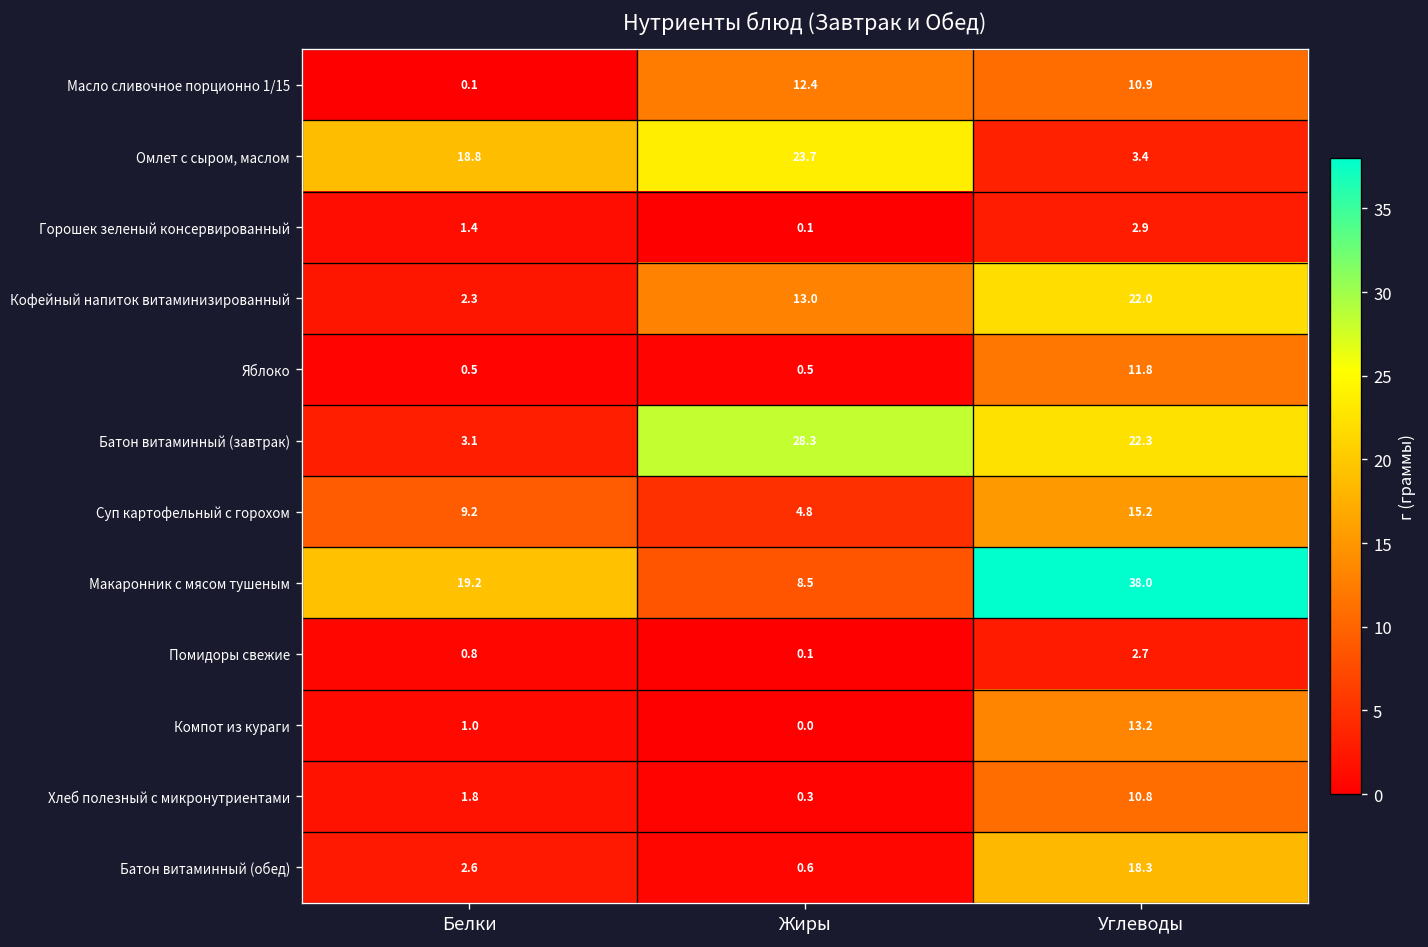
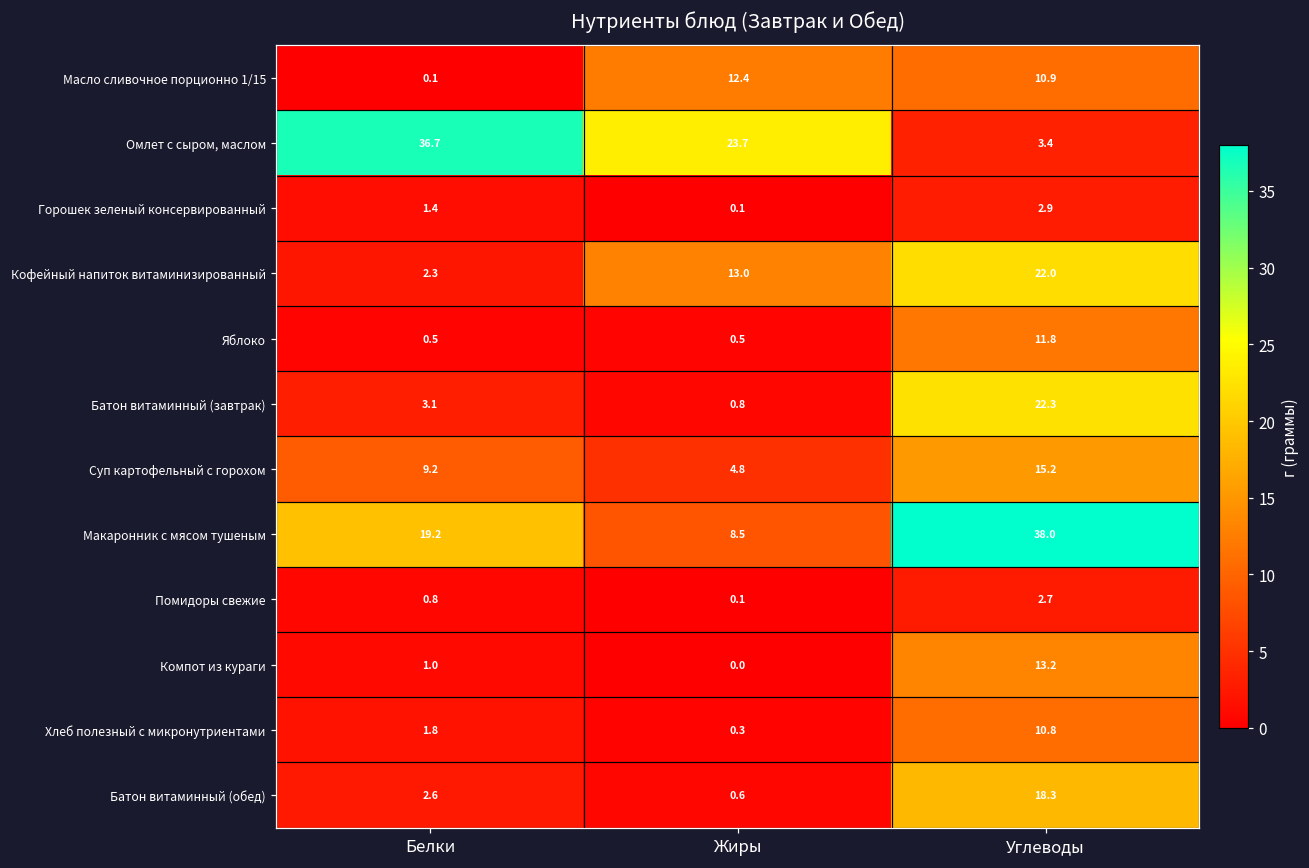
  {
    "Масло сливочное порционно 1/15": {
      "Белки": 0.1,
      "Жиры": 12.4,
      "Углеводы": 10.9
    },
    "Омлет с сыром, маслом": {
-     "Белки": 18.8,
+     "Белки": 36.7,
      "Жиры": 23.7,
      "Углеводы": 3.4
    },
    "Горошек зеленый консервированный": {
      "Белки": 1.4,
      "Жиры": 0.1,
      "Углеводы": 2.9
    },
    "Кофейный напиток витаминизированный": {
      "Белки": 2.3,
      "Жиры": 13.0,
      "Углеводы": 22.0
    },
    "Яблоко": {
      "Белки": 0.5,
      "Жиры": 0.5,
      "Углеводы": 11.8
    },
    "Батон витаминный (завтрак)": {
      "Белки": 3.1,
-     "Жиры": 28.3,
+     "Жиры": 0.8,
      "Углеводы": 22.3
    },
    "Суп картофельный с горохом": {
      "Белки": 9.2,
      "Жиры": 4.8,
      "Углеводы": 15.2
    },
    "Макаронник с мясом тушеным": {
      "Белки": 19.2,
      "Жиры": 8.5,
      "Углеводы": 38.0
    },
    "Помидоры свежие": {
      "Белки": 0.8,
      "Жиры": 0.1,
      "Углеводы": 2.7
    },
    "Компот из кураги": {
      "Белки": 1.0,
      "Жиры": 0.0,
      "Углеводы": 13.2
    },
    "Хлеб полезный с микронутриентами": {
      "Белки": 1.8,
      "Жиры": 0.3,
      "Углеводы": 10.8
    },
    "Батон витаминный (обед)": {
      "Белки": 2.6,
      "Жиры": 0.6,
      "Углеводы": 18.3
    }
  }
